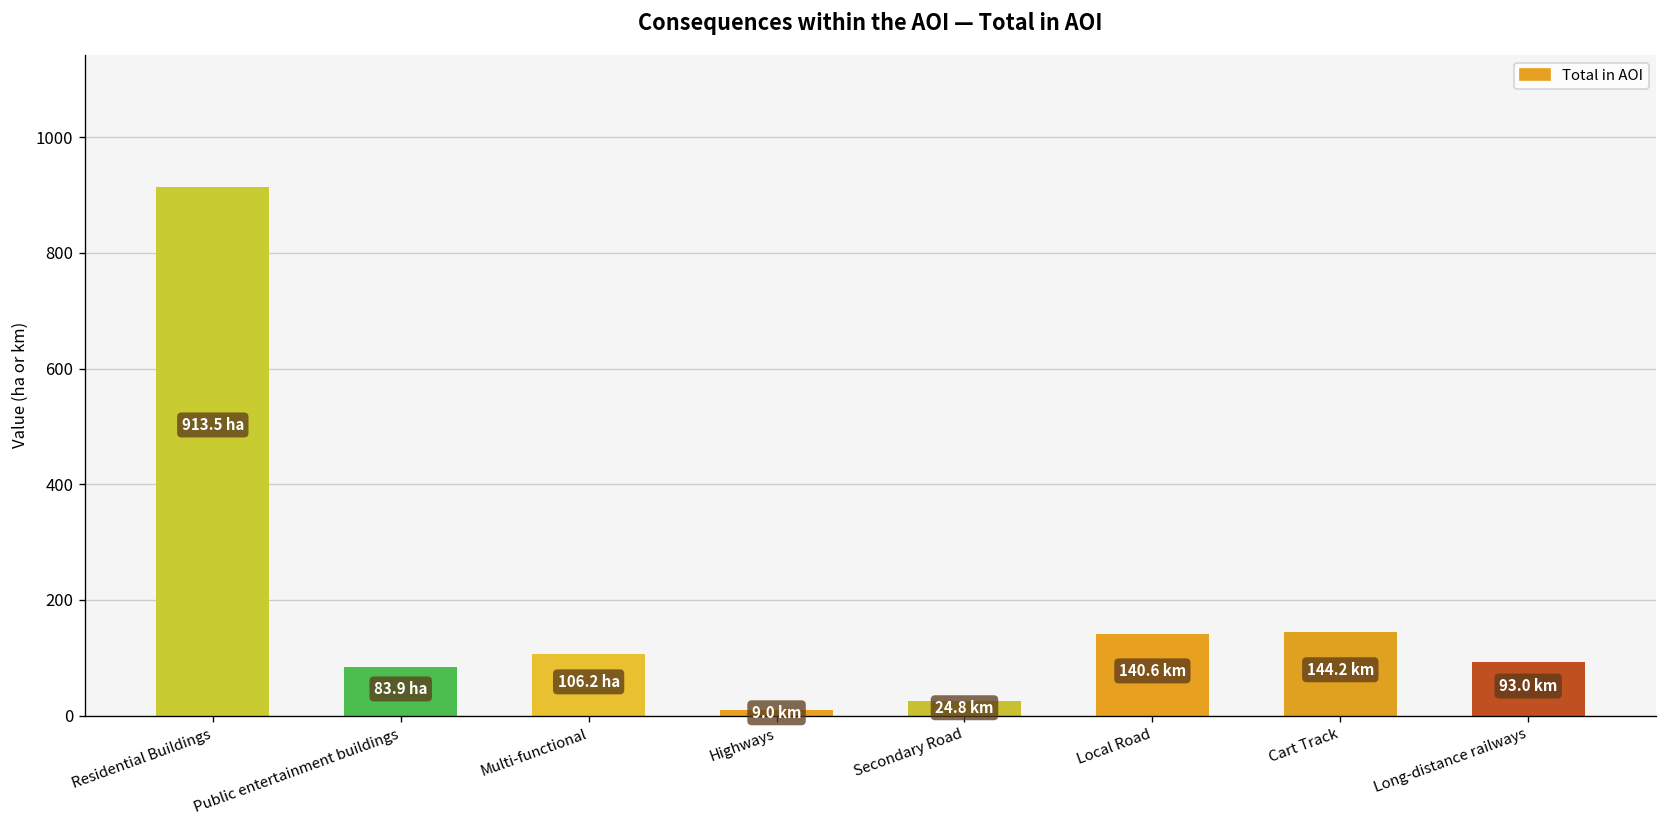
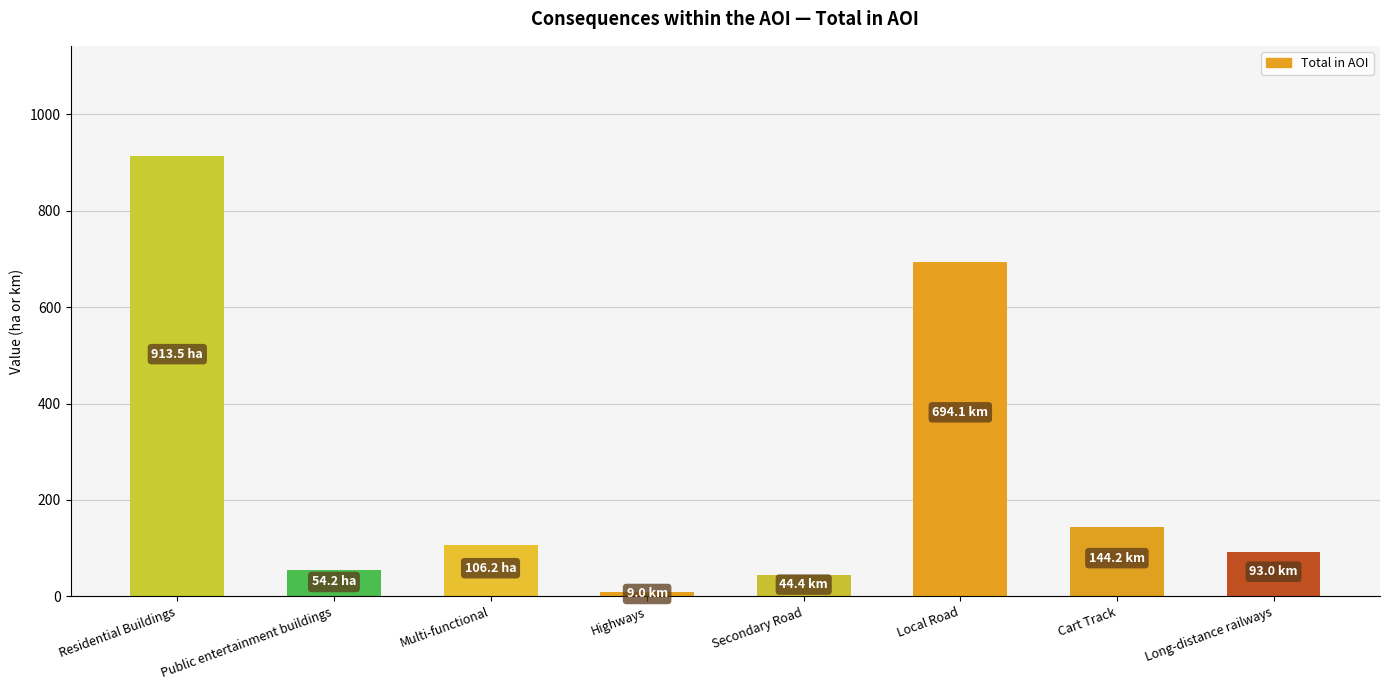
  {
-   "Public entertainment buildings": 83.9,
-   "Secondary Road": 24.8,
-   "Local Road": 140.6
+   "Public entertainment buildings": 54.2,
+   "Secondary Road": 44.4,
+   "Local Road": 694.1
  }
